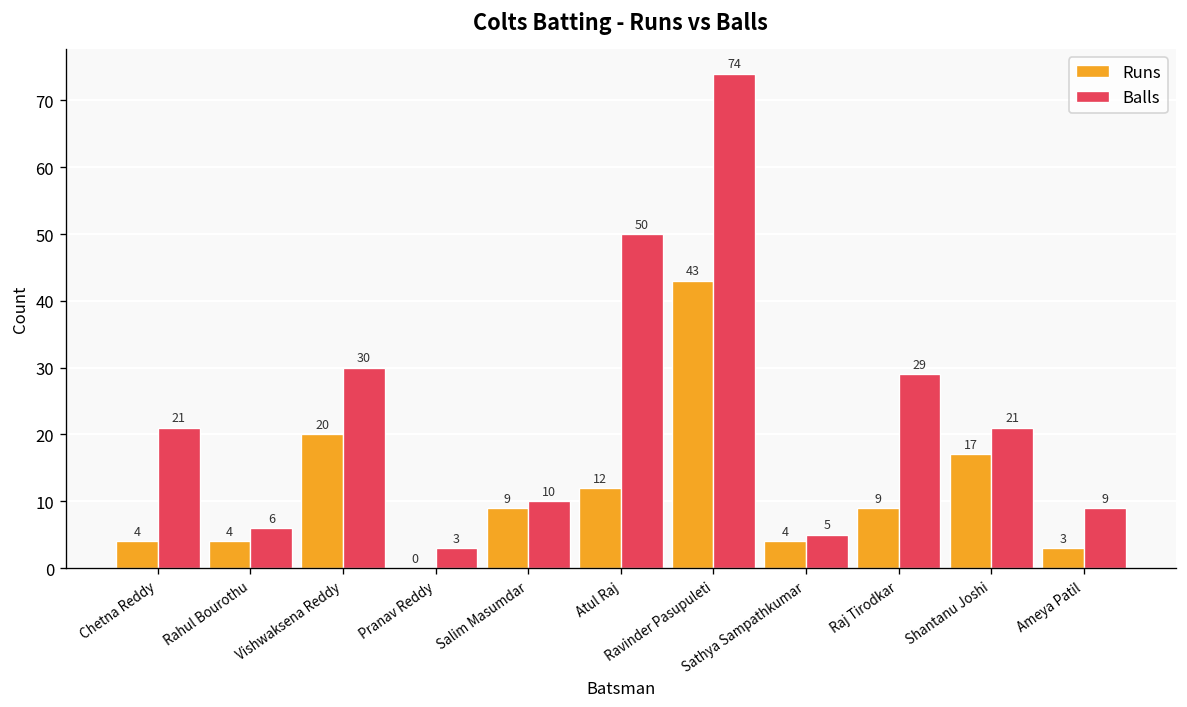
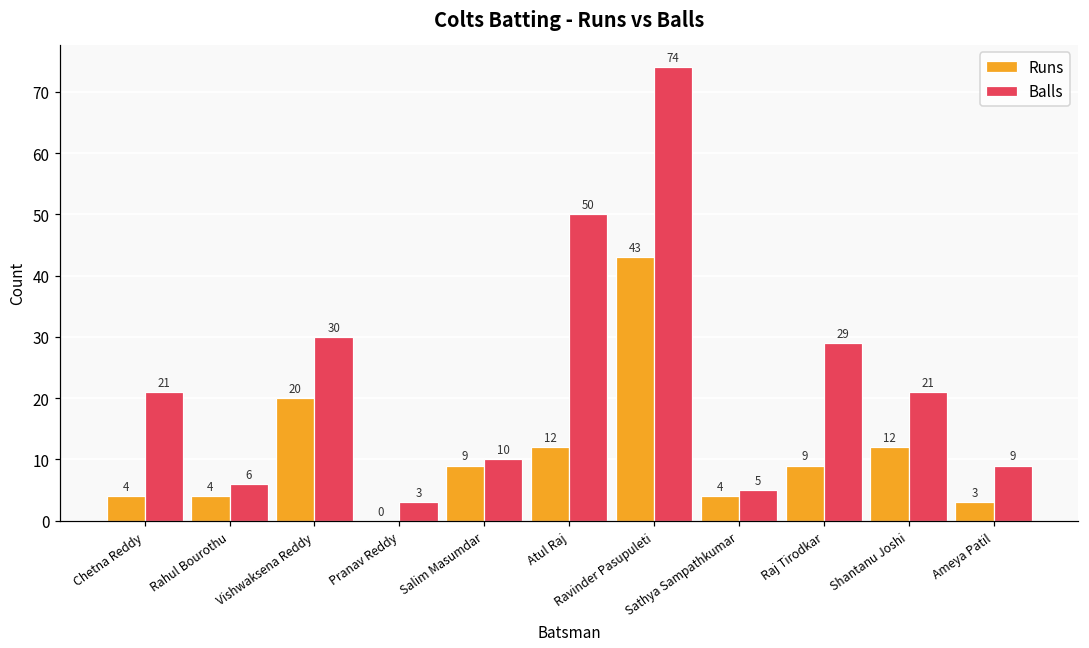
  {
    "Runs": {
      "Chetna Reddy": 4,
      "Rahul Bourothu": 4,
      "Vishwaksena Reddy": 20,
      "Pranav Reddy": 0,
      "Salim Masumdar": 9,
      "Atul Raj": 12,
      "Ravinder Pasupuleti": 43,
      "Sathya Sampathkumar": 4,
      "Raj Tirodkar": 9,
-     "Shantanu Joshi": 17,
+     "Shantanu Joshi": 12,
      "Ameya Patil": 3
    },
    "Balls": {
      "Chetna Reddy": 21,
      "Rahul Bourothu": 6,
      "Vishwaksena Reddy": 30,
      "Pranav Reddy": 3,
      "Salim Masumdar": 10,
      "Atul Raj": 50,
      "Ravinder Pasupuleti": 74,
      "Sathya Sampathkumar": 5,
      "Raj Tirodkar": 29,
      "Shantanu Joshi": 21,
      "Ameya Patil": 9
    }
  }
